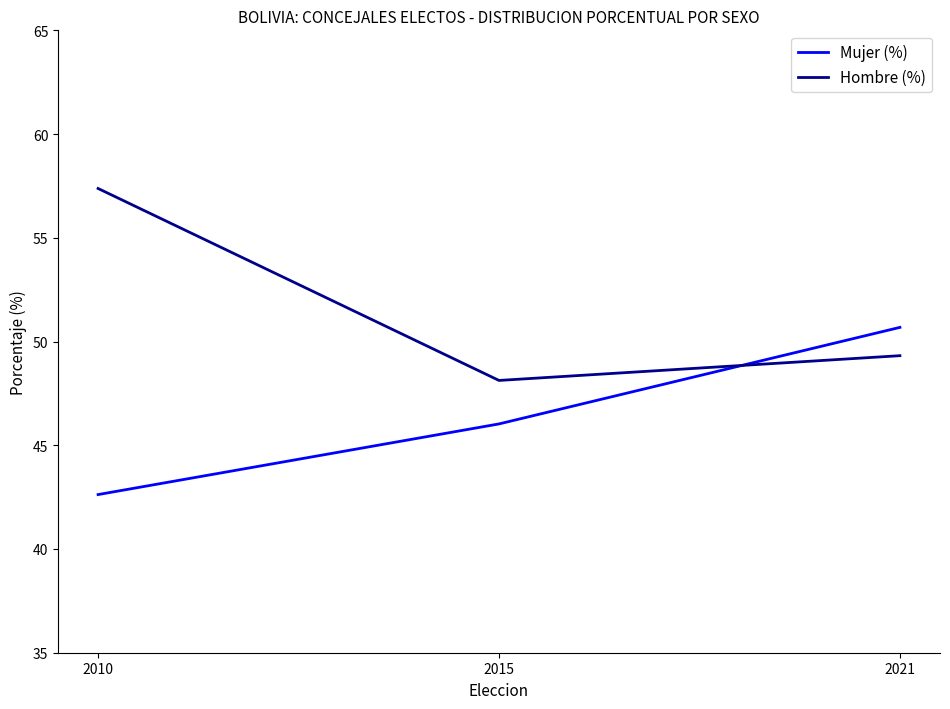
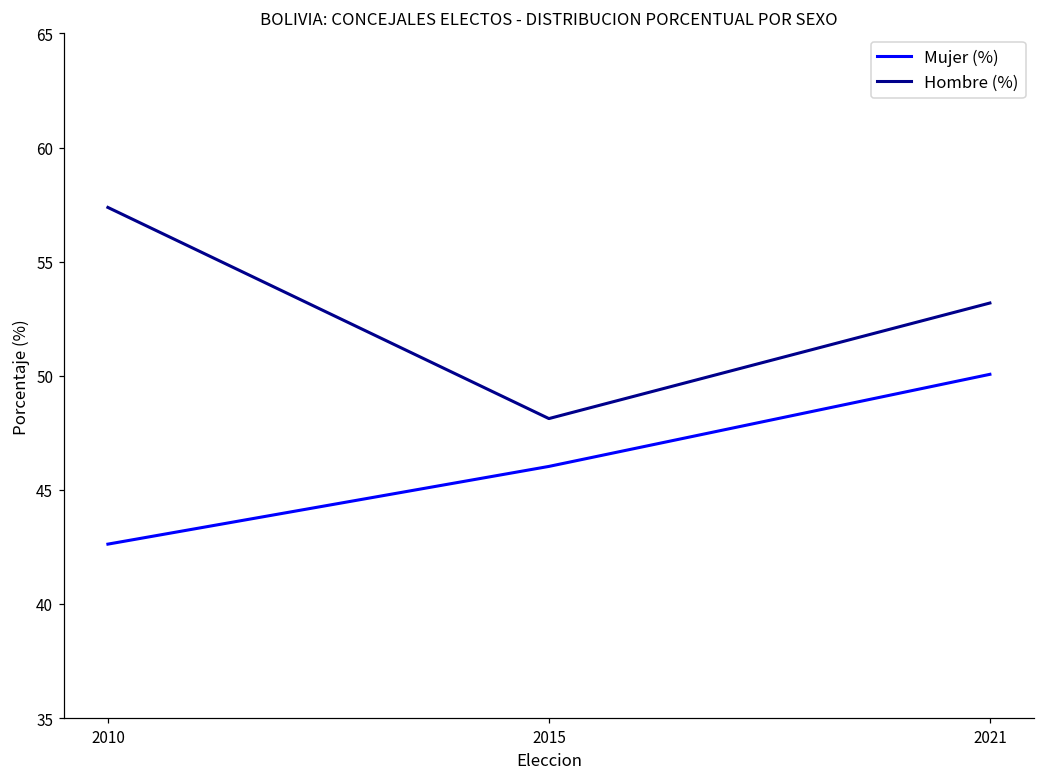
  {
    "Mujer (%)": {
      "2010": 42.6,
      "2015": 46.0,
-     "2021": 50.7
+     "2021": 50.1
    },
    "Hombre (%)": {
      "2010": 57.4,
      "2015": 48.1,
-     "2021": 49.3
+     "2021": 53.2
    }
  }
